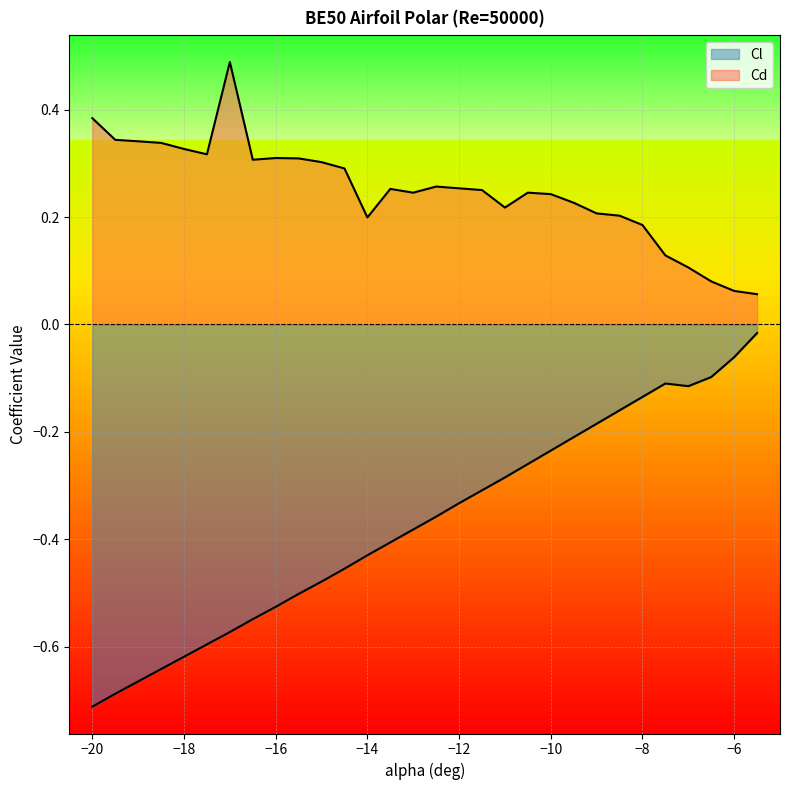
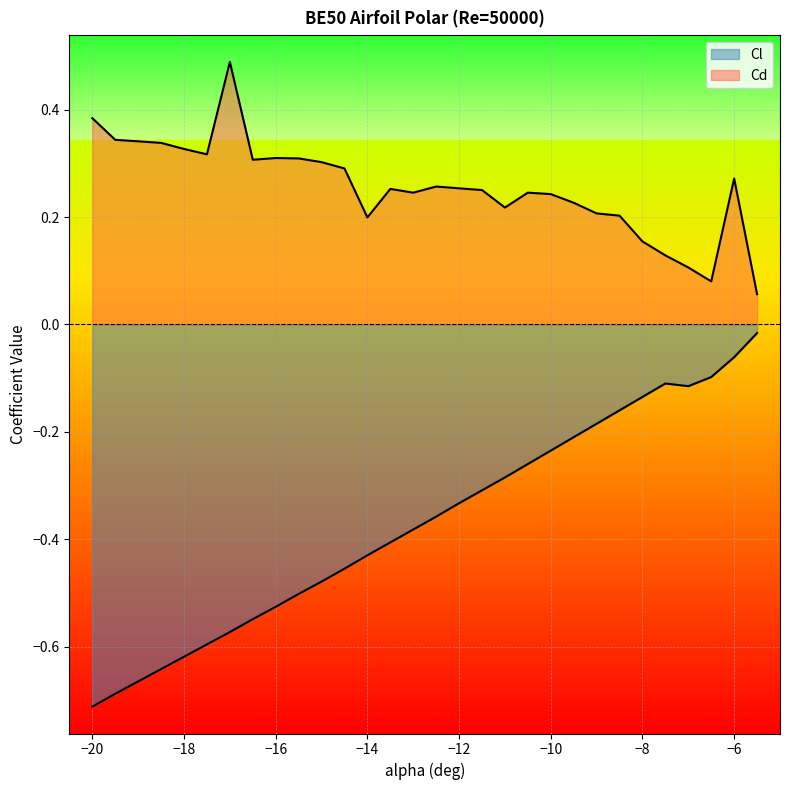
  {
    "Cd": {
      "−20": 0.38,
      "−18": 0.33,
      "−16": 0.31,
      "−14": 0.20,
      "−12": 0.25,
      "−10": 0.24,
-     "−8": 0.19,
-     "−6": 0.06
+     "−8": 0.15,
+     "−6": 0.27
    }
  }
